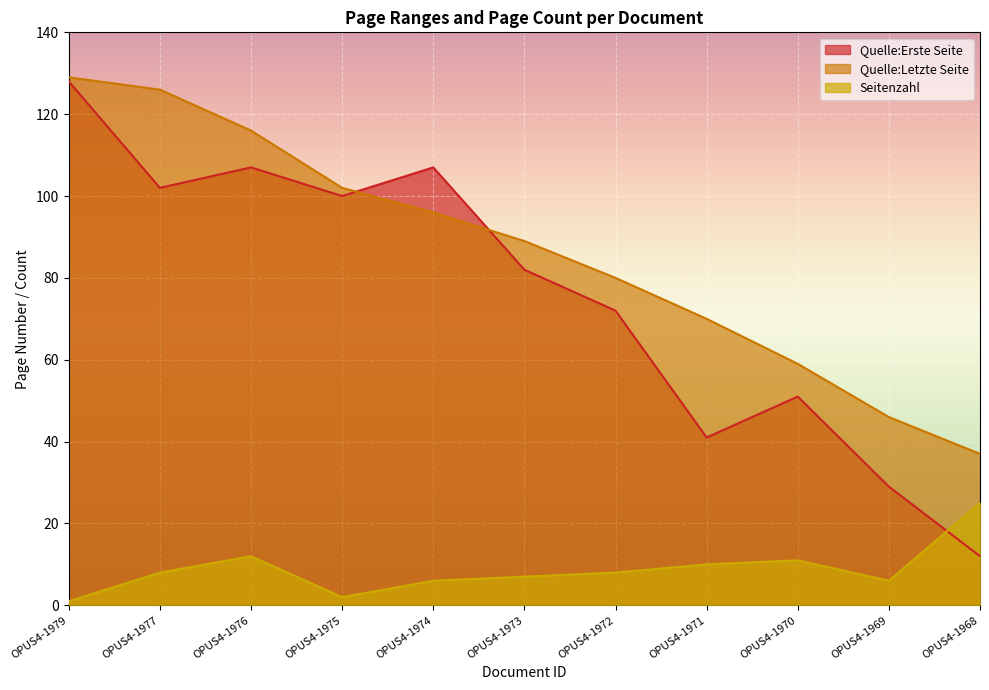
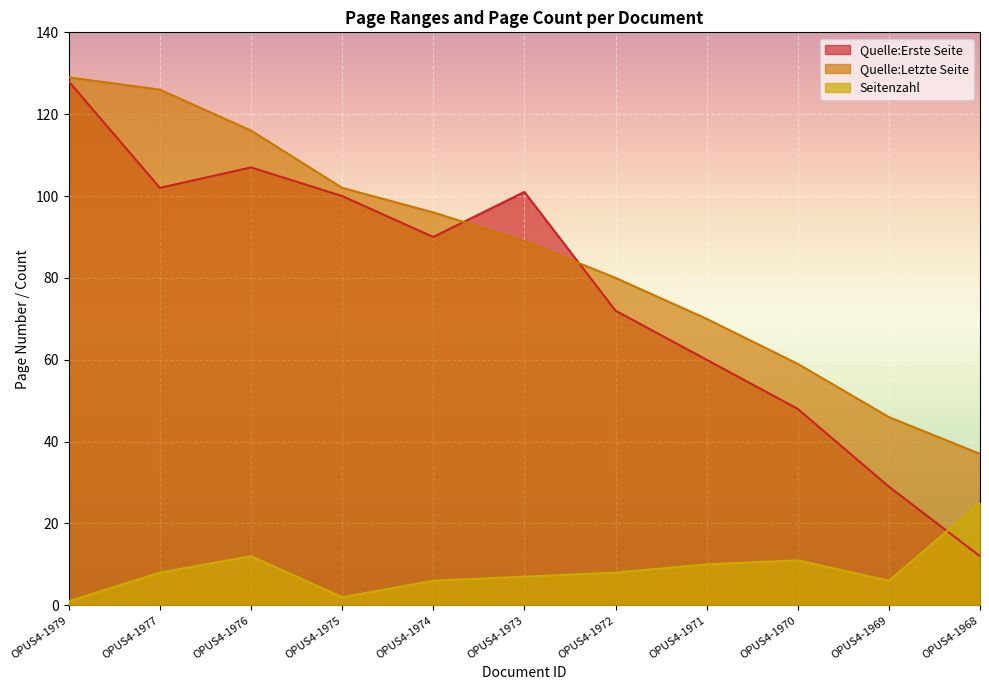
  {
    "Quelle:Erste Seite": {
      "OPUS4-1979": 128,
      "OPUS4-1977": 102,
      "OPUS4-1976": 107,
      "OPUS4-1975": 100,
-     "OPUS4-1974": 107,
-     "OPUS4-1973": 82,
+     "OPUS4-1974": 90,
+     "OPUS4-1973": 101,
      "OPUS4-1972": 72,
-     "OPUS4-1971": 41,
-     "OPUS4-1970": 51,
+     "OPUS4-1971": 60,
+     "OPUS4-1970": 48,
      "OPUS4-1969": 29,
      "OPUS4-1968": 12
    }
  }
